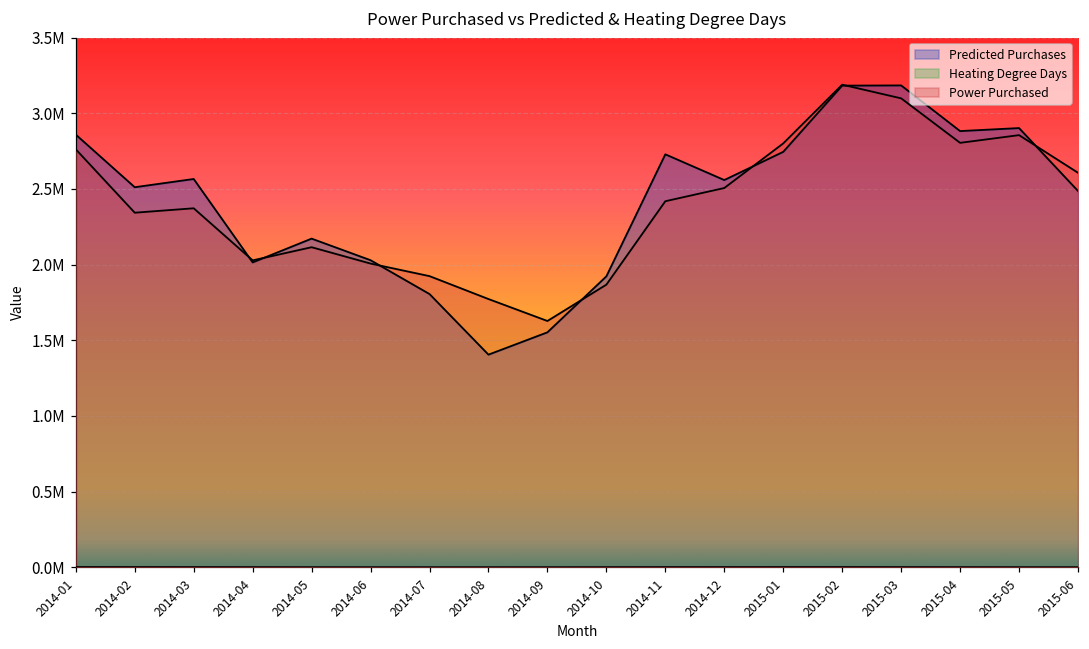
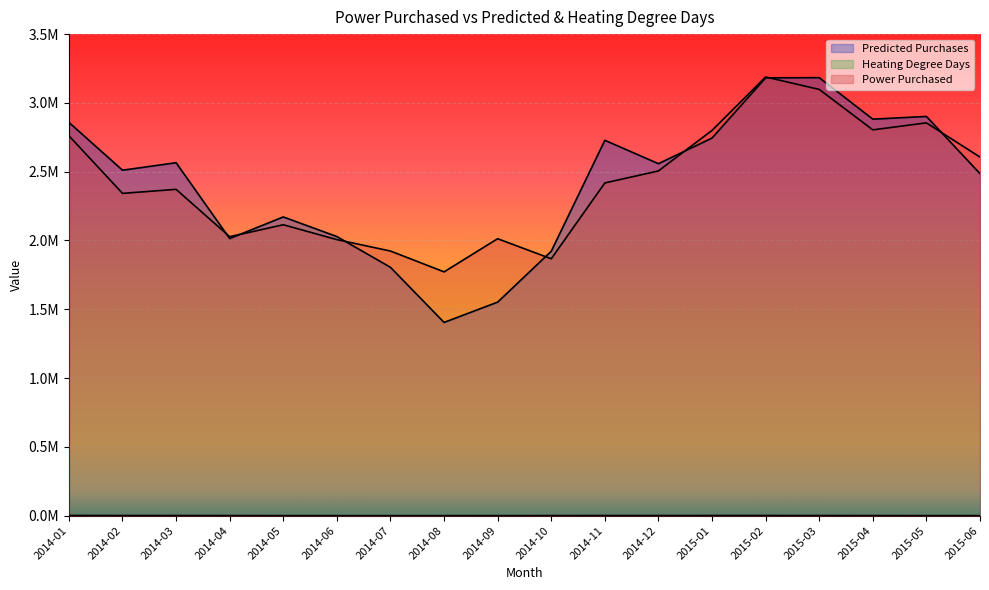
  {
    "Predicted Purchases": {
      "2014-01": 2860000,
      "2014-02": 2510000,
      "2014-03": 2570000,
      "2014-05": 2170000,
      "2014-06": 2030000,
      "2014-07": 1810000,
      "2014-08": 1400000,
      "2014-09": 1550000,
      "2014-10": 1920000,
      "2014-11": 2730000,
      "2014-12": 2560000,
      "2015-01": 2740000,
      "2015-03": 3180000,
      "2015-04": 2880000,
      "2015-05": 2900000,
      "2015-06": 2490000
    },
    "Heating Degree Days": {
      "2014-01": 0,
      "2014-02": 0,
      "2014-03": 0,
      "2014-04": 0,
      "2014-05": 0,
      "2014-06": 0,
      "2014-07": 0,
      "2014-08": 0,
      "2014-09": 0,
      "2014-10": 0,
      "2014-11": 0,
      "2014-12": 0,
      "2015-01": 0,
      "2015-02": 0,
      "2015-03": 0,
      "2015-04": 0,
      "2015-05": 0,
      "2015-06": 0
    },
    "Power Purchased": {
      "2014-01": 2760000,
      "2014-02": 2340000,
      "2014-03": 2370000,
      "2014-05": 2110000,
      "2014-06": 2010000,
      "2014-07": 1920000,
      "2014-08": 1770000,
-     "2014-09": 1630000,
+     "2014-09": 2010000,
      "2014-10": 1870000,
      "2014-11": 2420000,
      "2014-12": 2510000,
      "2015-01": 2800000,
      "2015-03": 3100000,
      "2015-04": 2800000,
      "2015-05": 2850000,
      "2015-06": 2610000
    }
  }
